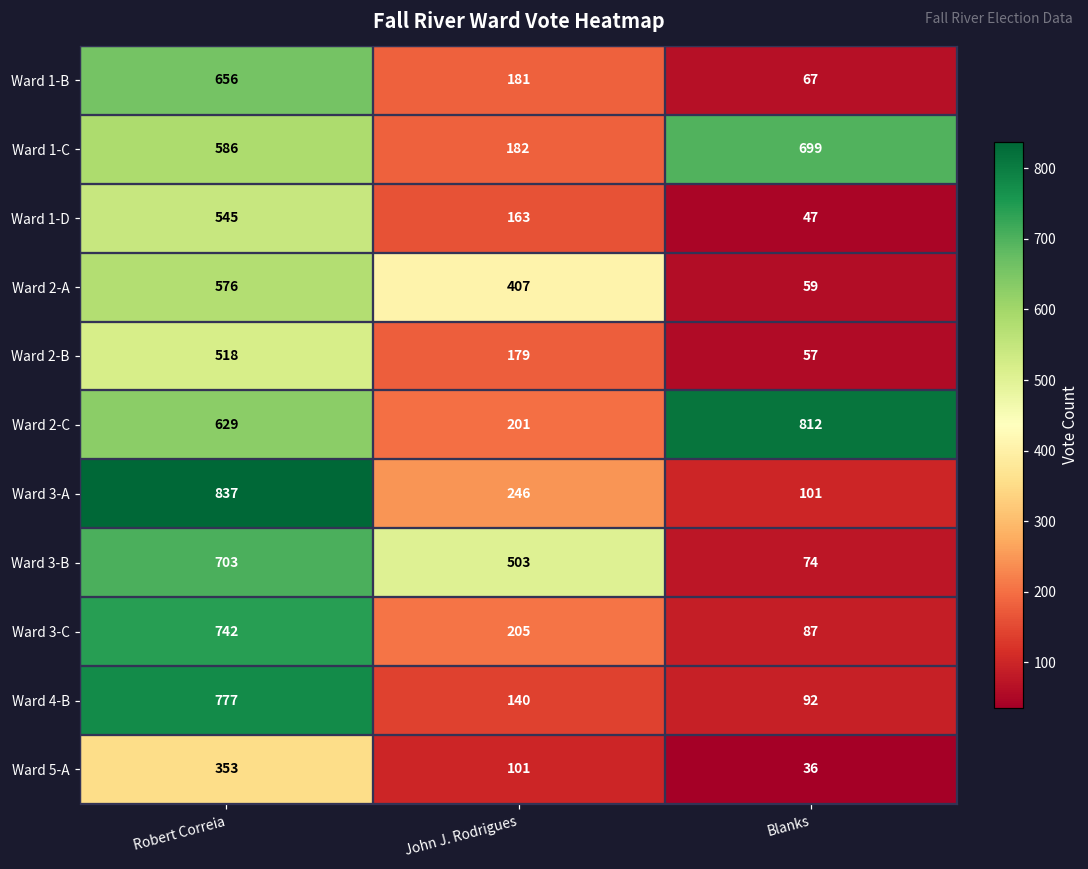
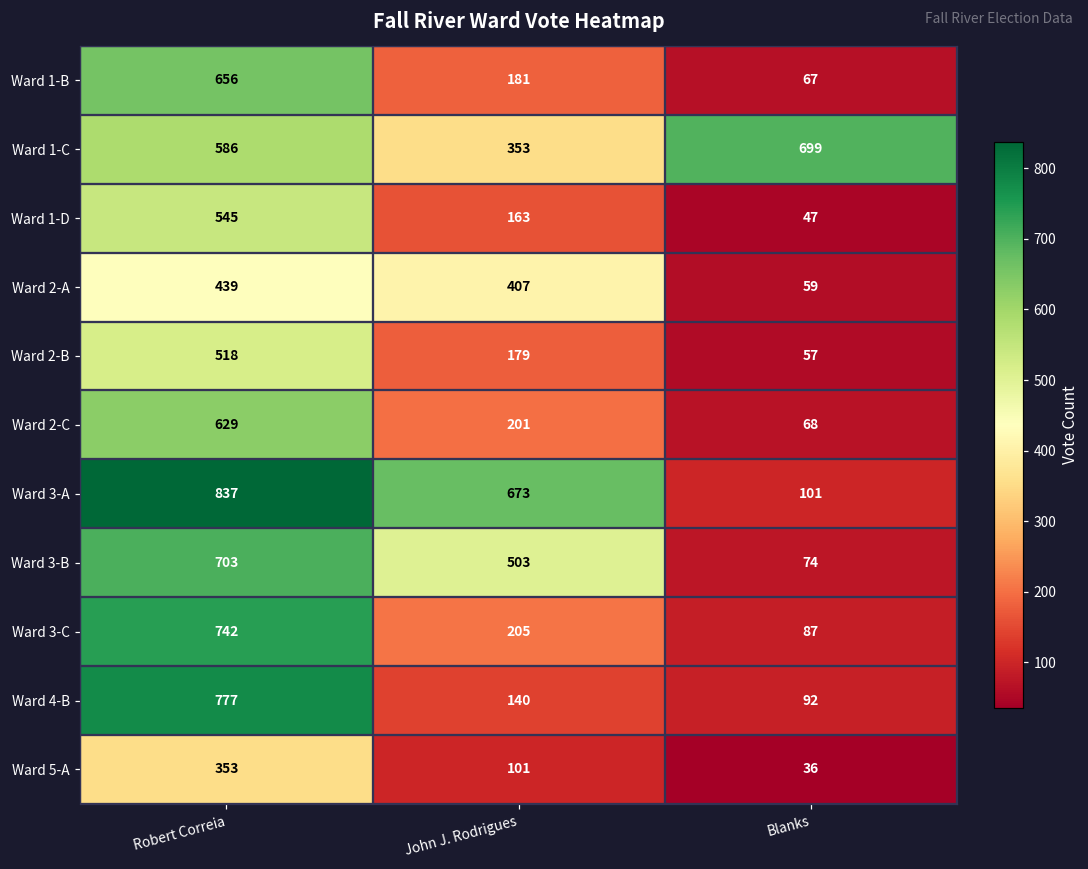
  {
    "Ward 1-B": {
      "Robert Correia": 656,
      "John J. Rodrigues": 181,
      "Blanks": 67
    },
    "Ward 1-C": {
      "Robert Correia": 586,
-     "John J. Rodrigues": 182,
+     "John J. Rodrigues": 353,
      "Blanks": 699
    },
    "Ward 1-D": {
      "Robert Correia": 545,
      "John J. Rodrigues": 163,
      "Blanks": 47
    },
    "Ward 2-A": {
-     "Robert Correia": 576,
+     "Robert Correia": 439,
      "John J. Rodrigues": 407,
      "Blanks": 59
    },
    "Ward 2-B": {
      "Robert Correia": 518,
      "John J. Rodrigues": 179,
      "Blanks": 57
    },
    "Ward 2-C": {
      "Robert Correia": 629,
      "John J. Rodrigues": 201,
-     "Blanks": 812
+     "Blanks": 68
    },
    "Ward 3-A": {
      "Robert Correia": 837,
-     "John J. Rodrigues": 246,
+     "John J. Rodrigues": 673,
      "Blanks": 101
    },
    "Ward 3-B": {
      "Robert Correia": 703,
      "John J. Rodrigues": 503,
      "Blanks": 74
    },
    "Ward 3-C": {
      "Robert Correia": 742,
      "John J. Rodrigues": 205,
      "Blanks": 87
    },
    "Ward 4-B": {
      "Robert Correia": 777,
      "John J. Rodrigues": 140,
      "Blanks": 92
    },
    "Ward 5-A": {
      "Robert Correia": 353,
      "John J. Rodrigues": 101,
      "Blanks": 36
    }
  }
